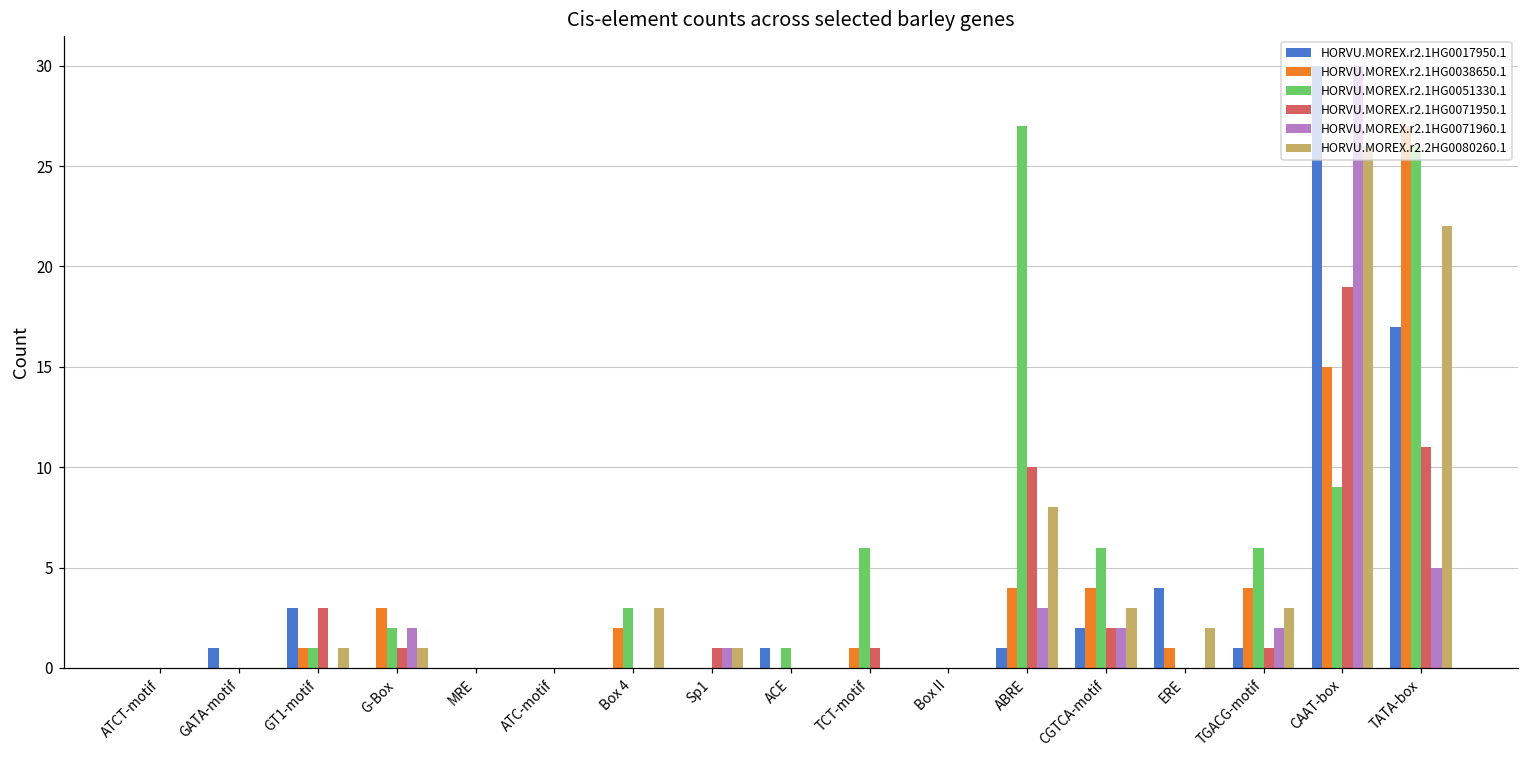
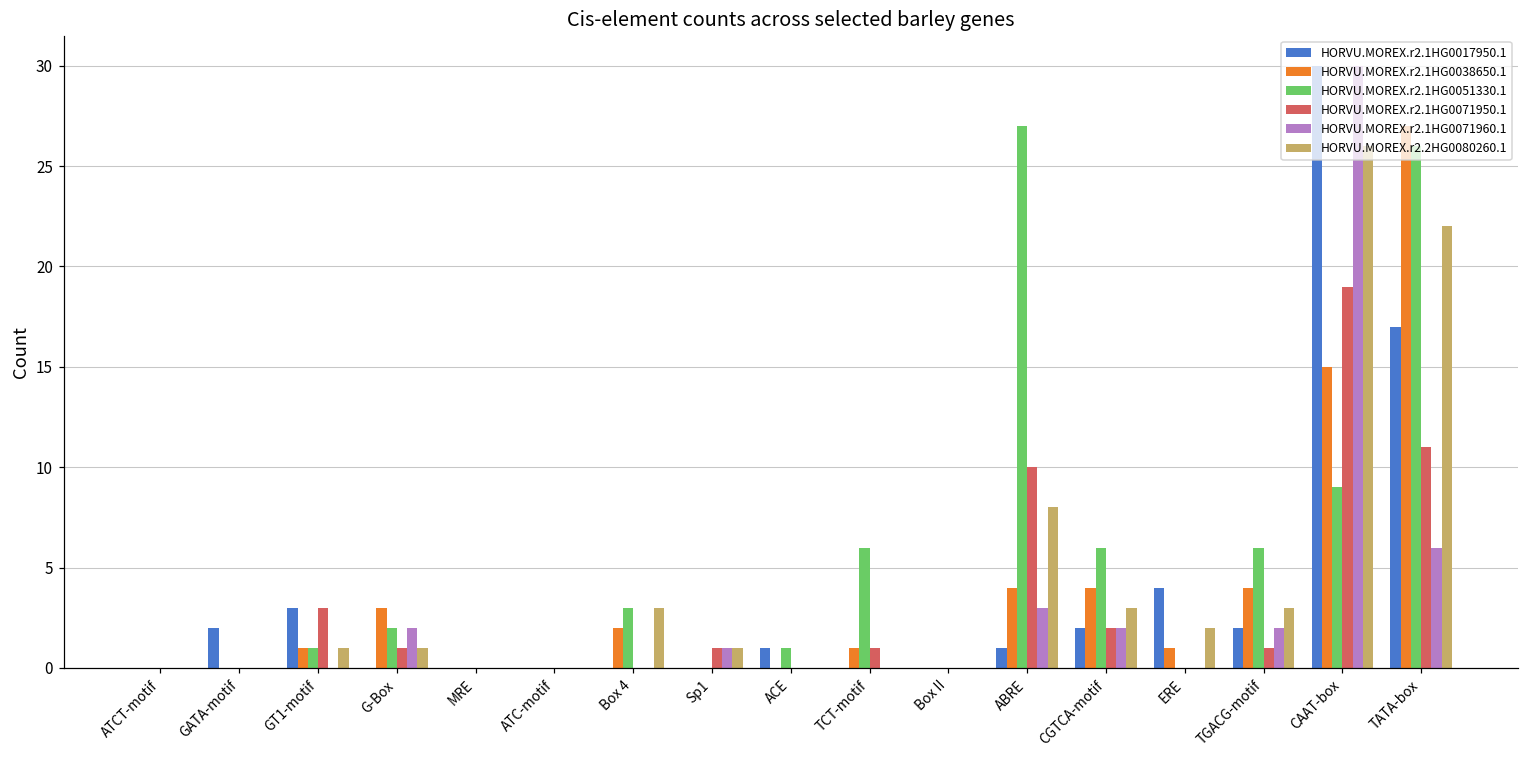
  {
    "HORVU.MOREX.r2.1HG0017950.1": {
      "ATCT-motif": 0,
-     "GATA-motif": 1,
+     "GATA-motif": 2,
      "GT1-motif": 3,
      "G-Box": 0,
      "MRE": 0,
      "ATC-motif": 0,
      "Box 4": 0,
      "Sp1": 0,
      "ACE": 1,
      "TCT-motif": 0,
      "Box II": 0,
      "ABRE": 1,
      "CGTCA-motif": 2,
      "ERE": 4,
-     "TGACG-motif": 1,
+     "TGACG-motif": 2,
      "TATA-box": 17
    },
    "HORVU.MOREX.r2.1HG0038650.1": {
      "ATCT-motif": 0,
      "GATA-motif": 0,
      "GT1-motif": 1,
      "G-Box": 3,
      "MRE": 0,
      "ATC-motif": 0,
      "Box 4": 2,
      "Sp1": 0,
      "ACE": 0,
      "TCT-motif": 1,
      "Box II": 0,
      "ABRE": 4,
      "CGTCA-motif": 4,
      "ERE": 1,
      "TGACG-motif": 4,
      "CAAT-box": 15
    },
    "HORVU.MOREX.r2.1HG0051330.1": {
      "ATCT-motif": 0,
      "GATA-motif": 0,
      "GT1-motif": 1,
      "G-Box": 2,
      "MRE": 0,
      "ATC-motif": 0,
      "Box 4": 3,
      "Sp1": 0,
      "ACE": 1,
      "TCT-motif": 6,
      "Box II": 0,
      "ABRE": 27,
      "CGTCA-motif": 6,
      "ERE": 0,
      "TGACG-motif": 6,
      "CAAT-box": 9
    },
    "HORVU.MOREX.r2.1HG0071950.1": {
      "ATCT-motif": 0,
      "GATA-motif": 0,
      "GT1-motif": 3,
      "G-Box": 1,
      "MRE": 0,
      "ATC-motif": 0,
      "Box 4": 0,
      "Sp1": 1,
      "ACE": 0,
      "TCT-motif": 1,
      "Box II": 0,
      "ABRE": 10,
      "CGTCA-motif": 2,
      "ERE": 0,
      "TGACG-motif": 1,
      "CAAT-box": 19,
      "TATA-box": 11
    },
    "HORVU.MOREX.r2.1HG0071960.1": {
      "ATCT-motif": 0,
      "GATA-motif": 0,
      "GT1-motif": 0,
      "G-Box": 2,
      "MRE": 0,
      "ATC-motif": 0,
      "Box 4": 0,
      "Sp1": 1,
      "ACE": 0,
      "TCT-motif": 0,
      "Box II": 0,
      "ABRE": 3,
      "CGTCA-motif": 2,
      "ERE": 0,
      "TGACG-motif": 2,
-     "TATA-box": 5
+     "TATA-box": 6
    },
    "HORVU.MOREX.r2.2HG0080260.1": {
      "ATCT-motif": 0,
      "GATA-motif": 0,
      "GT1-motif": 1,
      "G-Box": 1,
      "MRE": 0,
      "ATC-motif": 0,
      "Box 4": 3,
      "Sp1": 1,
      "ACE": 0,
      "TCT-motif": 0,
      "Box II": 0,
      "ABRE": 8,
      "CGTCA-motif": 3,
      "ERE": 2,
      "TGACG-motif": 3,
      "TATA-box": 22
    }
  }
